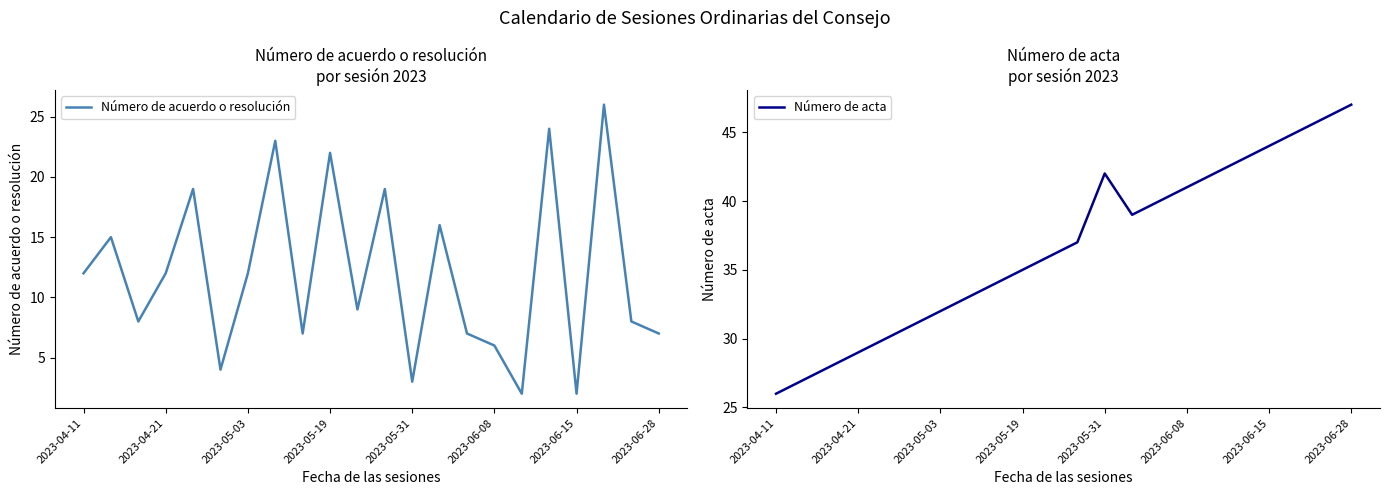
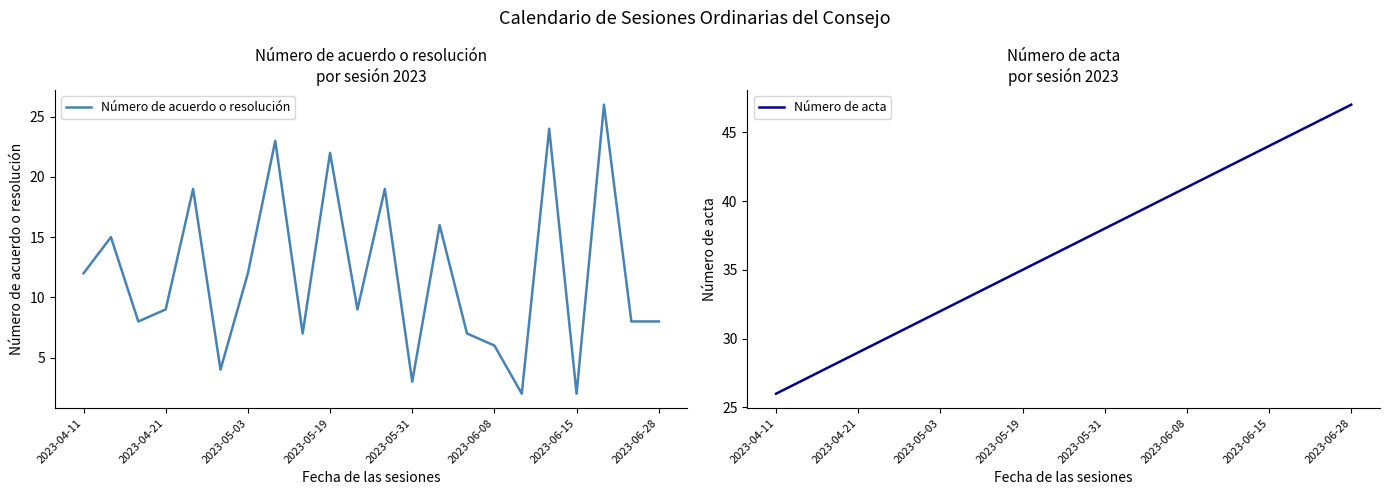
  {
    "Número de acuerdo o resolución por sesión 2023": {
      "2023-04-11": 12,
-     "2023-04-21": 12,
+     "2023-04-21": 9,
      "2023-05-03": 12,
      "2023-05-19": 22,
      "2023-05-31": 3,
-     "2023-06-28": 7
+     "2023-06-28": 8
    },
    "Número de acta por sesión 2023": {
      "2023-04-11": 26,
      "2023-04-21": 29,
      "2023-05-03": 32,
      "2023-05-19": 35,
-     "2023-05-31": 42,
+     "2023-05-31": 38,
      "2023-06-28": 47
    }
  }
